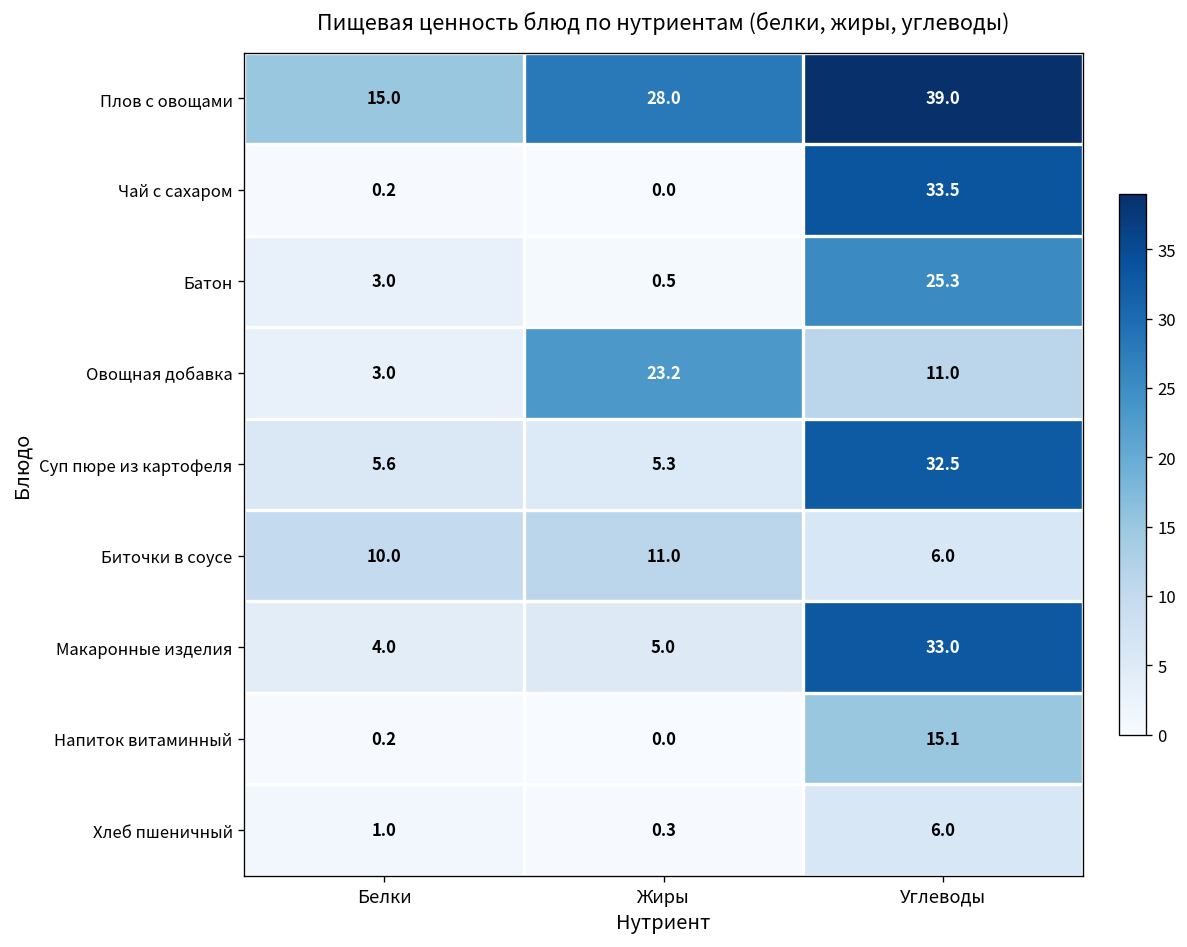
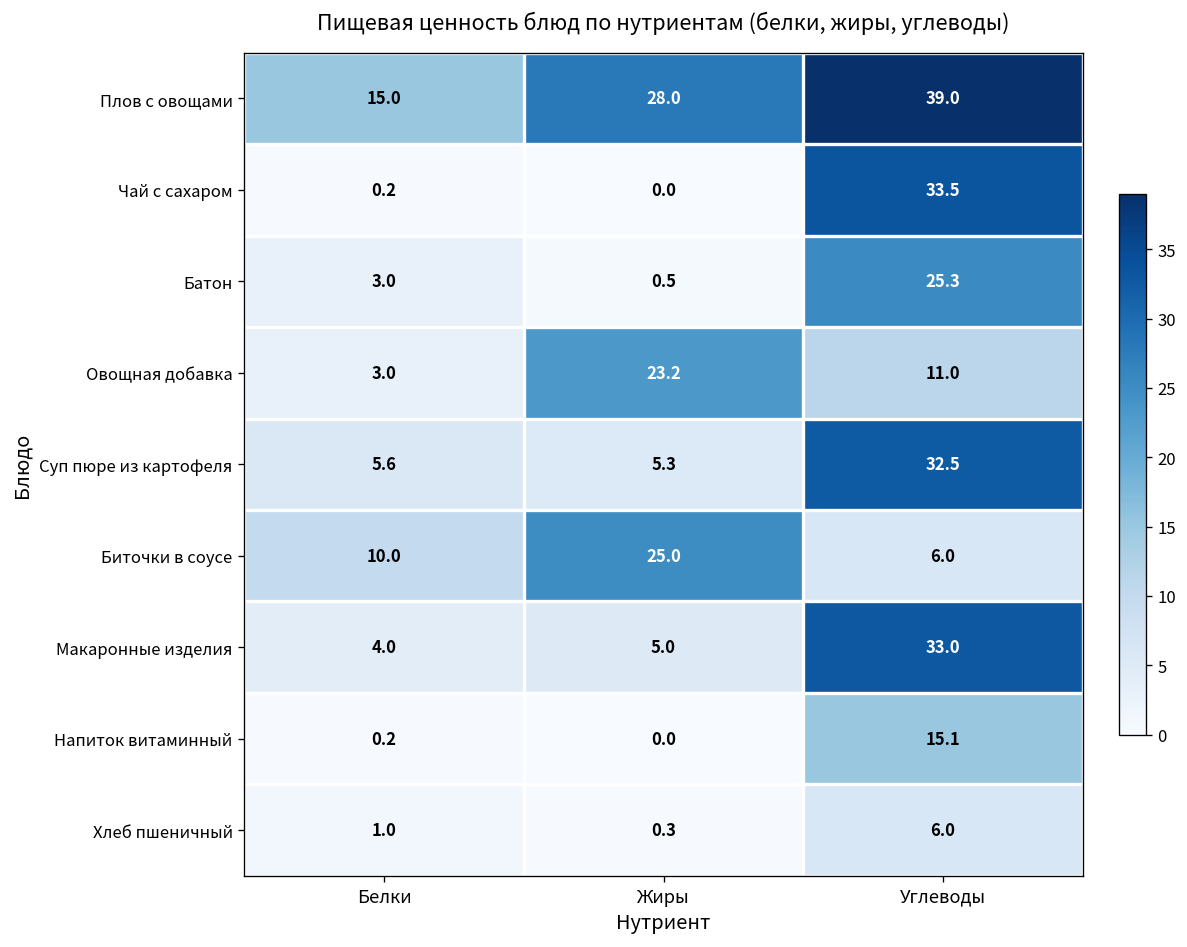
  {
    "Плов с овощами": {
      "Белки": 15.0,
      "Жиры": 28.0,
      "Углеводы": 39.0
    },
    "Чай с сахаром": {
      "Белки": 0.2,
      "Жиры": 0.0,
      "Углеводы": 33.5
    },
    "Батон": {
      "Белки": 3.0,
      "Жиры": 0.5,
      "Углеводы": 25.3
    },
    "Овощная добавка": {
      "Белки": 3.0,
      "Жиры": 23.2,
      "Углеводы": 11.0
    },
    "Суп пюре из картофеля": {
      "Белки": 5.6,
      "Жиры": 5.3,
      "Углеводы": 32.5
    },
    "Биточки в соусе": {
      "Белки": 10.0,
-     "Жиры": 11.0,
+     "Жиры": 25.0,
      "Углеводы": 6.0
    },
    "Макаронные изделия": {
      "Белки": 4.0,
      "Жиры": 5.0,
      "Углеводы": 33.0
    },
    "Напиток витаминный": {
      "Белки": 0.2,
      "Жиры": 0.0,
      "Углеводы": 15.1
    },
    "Хлеб пшеничный": {
      "Белки": 1.0,
      "Жиры": 0.3,
      "Углеводы": 6.0
    }
  }
